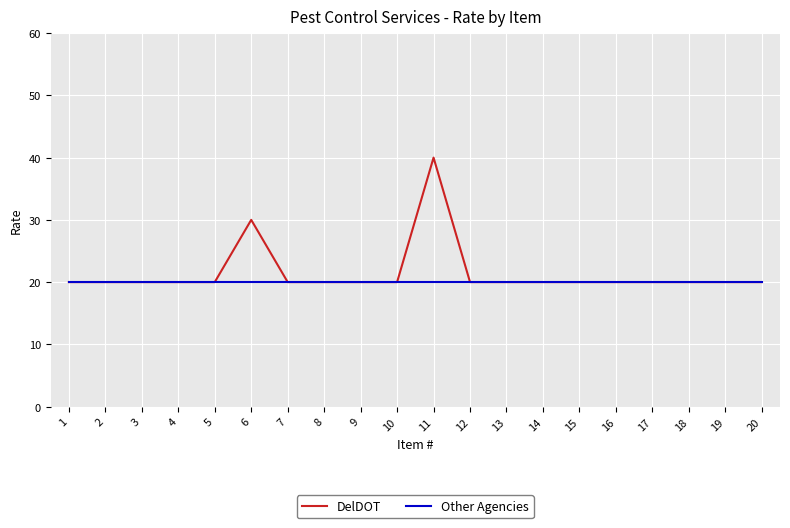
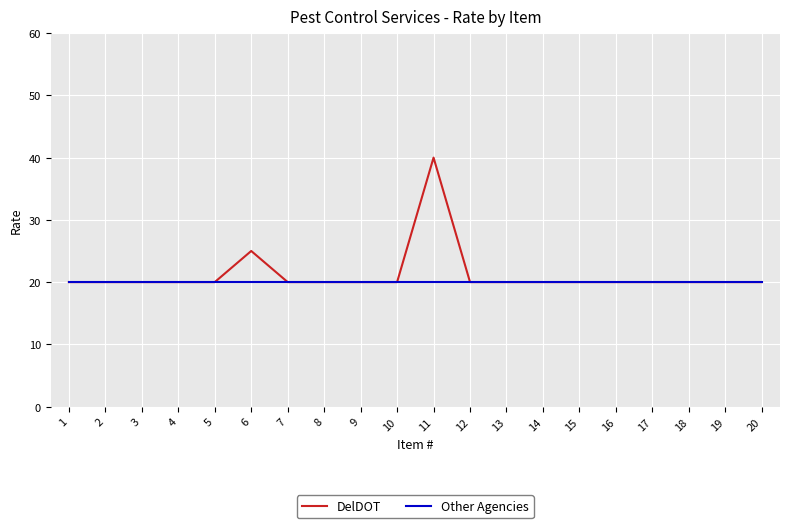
  {
    "DelDOT": {
-     "6": 30,
+     "6": 25,
      "11": 40
    },
    "Other Agencies": {
      "6": 20,
      "11": 20
    }
  }
